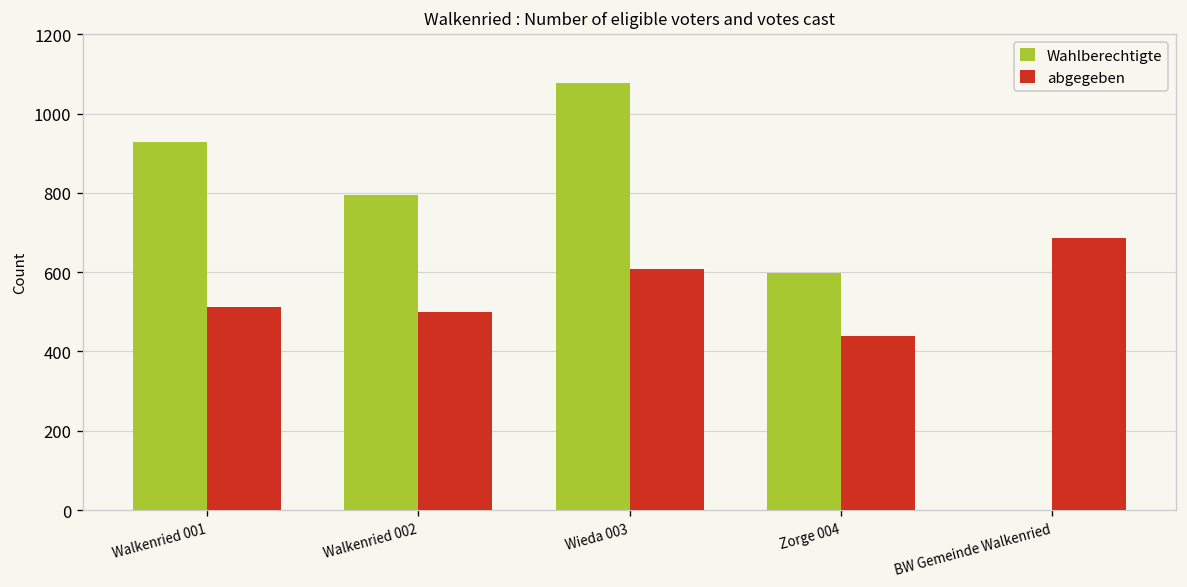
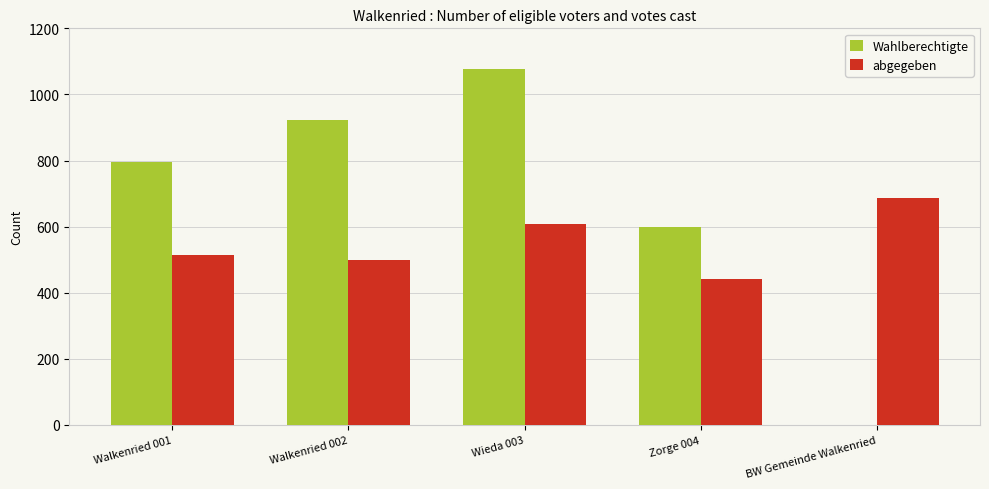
  {
    "Wahlberechtigte": {
-     "Walkenried 001": 930,
-     "Walkenried 002": 800,
+     "Walkenried 001": 800,
+     "Walkenried 002": 920,
      "Wieda 003": 1080,
      "Zorge 004": 600,
      "BW Gemeinde Walkenried": 0
    },
    "abgegeben": {
      "Walkenried 001": 510,
      "Walkenried 002": 500,
      "Wieda 003": 610,
      "Zorge 004": 440,
      "BW Gemeinde Walkenried": 690
    }
  }
